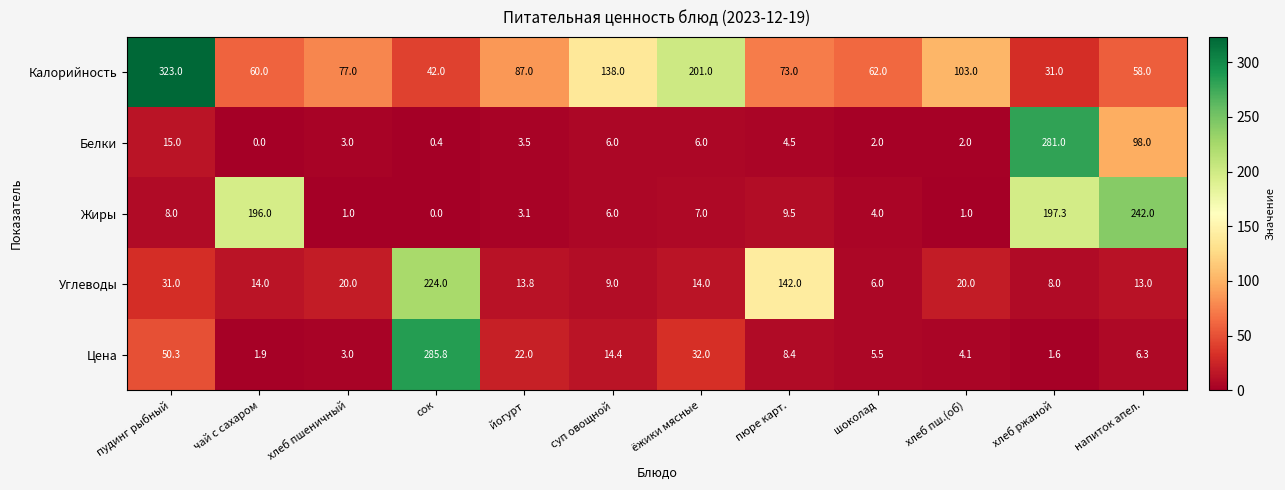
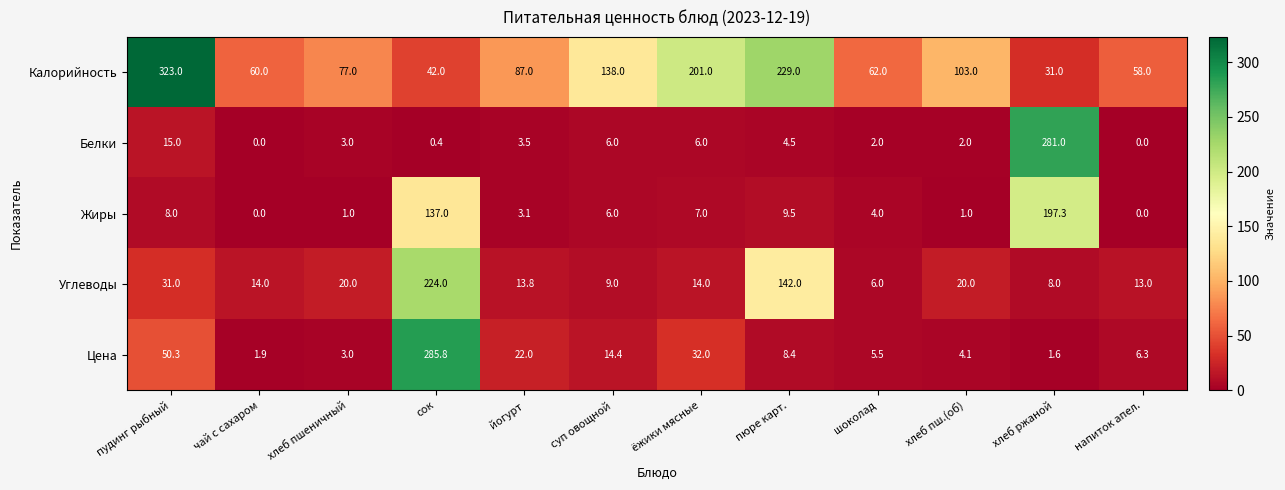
  {
    "Калорийность": {
      "пудинг рыбный": 323.0,
      "чай с сахаром": 60.0,
      "хлеб пшеничный": 77.0,
      "сок": 42.0,
      "йогурт": 87.0,
      "суп овощной": 138.0,
      "ёжики мясные": 201.0,
-     "пюре карт.": 73.0,
+     "пюре карт.": 229.0,
      "шоколад": 62.0,
      "хлеб пш.(об)": 103.0,
      "хлеб ржаной": 31.0,
      "напиток апел.": 58.0
    },
    "Белки": {
      "пудинг рыбный": 15.0,
      "чай с сахаром": 0.0,
      "хлеб пшеничный": 3.0,
      "сок": 0.4,
      "йогурт": 3.5,
      "суп овощной": 6.0,
      "ёжики мясные": 6.0,
      "пюре карт.": 4.5,
      "шоколад": 2.0,
      "хлеб пш.(об)": 2.0,
      "хлеб ржаной": 281.0,
-     "напиток апел.": 98.0
+     "напиток апел.": 0.0
    },
    "Жиры": {
      "пудинг рыбный": 8.0,
-     "чай с сахаром": 196.0,
+     "чай с сахаром": 0.0,
      "хлеб пшеничный": 1.0,
-     "сок": 0.0,
+     "сок": 137.0,
      "йогурт": 3.1,
      "суп овощной": 6.0,
      "ёжики мясные": 7.0,
      "пюре карт.": 9.5,
      "шоколад": 4.0,
      "хлеб пш.(об)": 1.0,
      "хлеб ржаной": 197.3,
-     "напиток апел.": 242.0
+     "напиток апел.": 0.0
    },
    "Углеводы": {
      "пудинг рыбный": 31.0,
      "чай с сахаром": 14.0,
      "хлеб пшеничный": 20.0,
      "сок": 224.0,
      "йогурт": 13.8,
      "суп овощной": 9.0,
      "ёжики мясные": 14.0,
      "пюре карт.": 142.0,
      "шоколад": 6.0,
      "хлеб пш.(об)": 20.0,
      "хлеб ржаной": 8.0,
      "напиток апел.": 13.0
    },
    "Цена": {
      "пудинг рыбный": 50.3,
      "чай с сахаром": 1.9,
      "хлеб пшеничный": 3.0,
      "сок": 285.8,
      "йогурт": 22.0,
      "суп овощной": 14.4,
      "ёжики мясные": 32.0,
      "пюре карт.": 8.4,
      "шоколад": 5.5,
      "хлеб пш.(об)": 4.1,
      "хлеб ржаной": 1.6,
      "напиток апел.": 6.3
    }
  }
